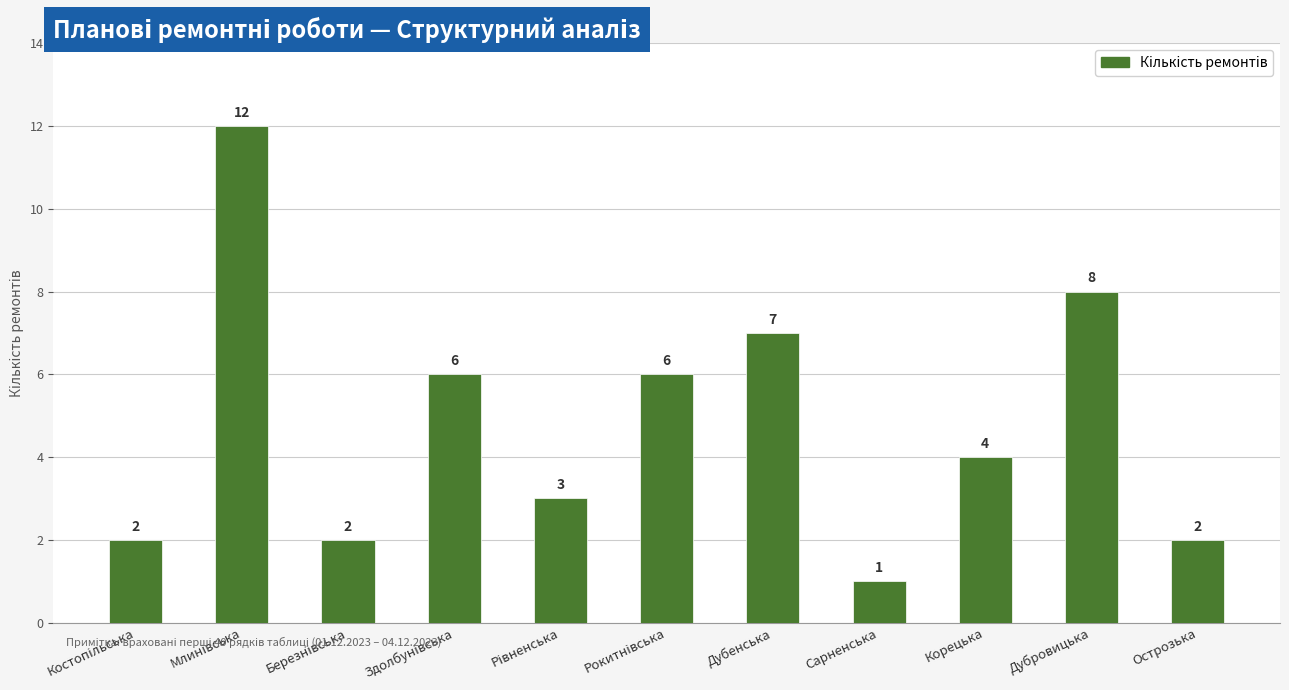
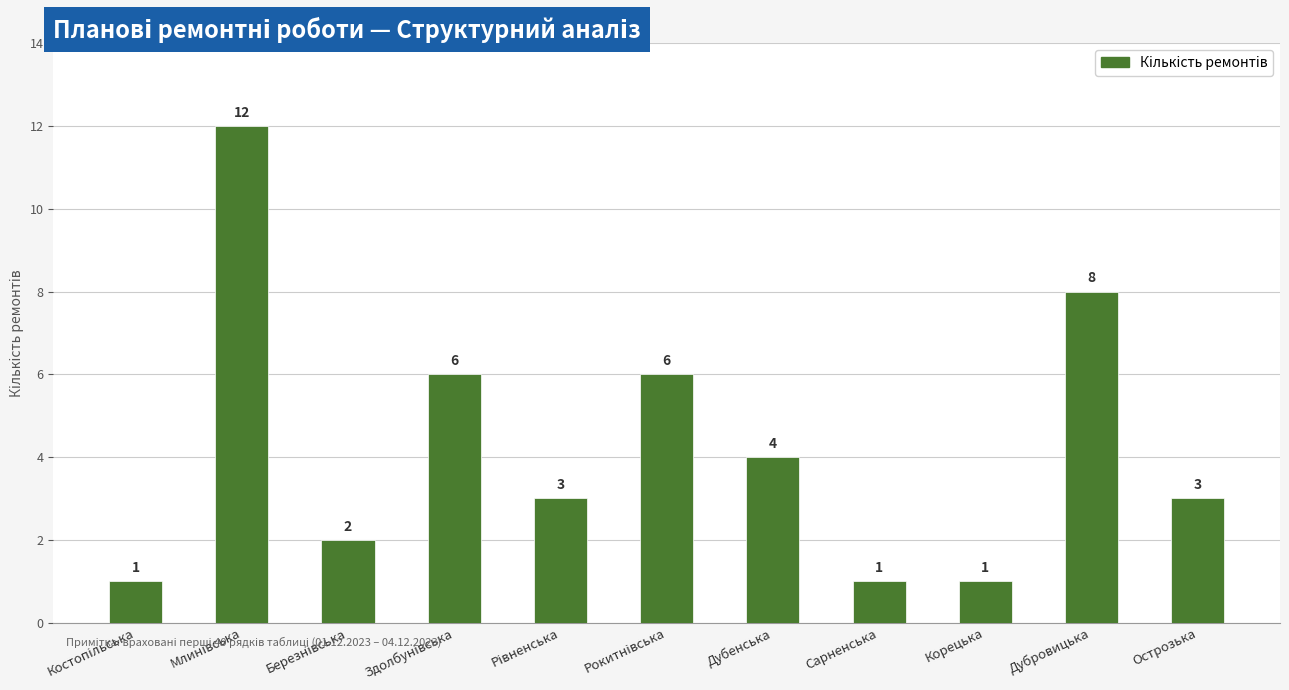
  {
-   "Костопільська": 2,
+   "Костопільська": 1,
    "Млинівська": 12,
    "Березнівська": 2,
    "Здолбунівська": 6,
    "Рівненська": 3,
    "Рокитнівська": 6,
-   "Дубенська": 7,
+   "Дубенська": 4,
    "Сарненська": 1,
-   "Корецька": 4,
+   "Корецька": 1,
    "Дубровицька": 8,
-   "Острозька": 2
+   "Острозька": 3
  }
